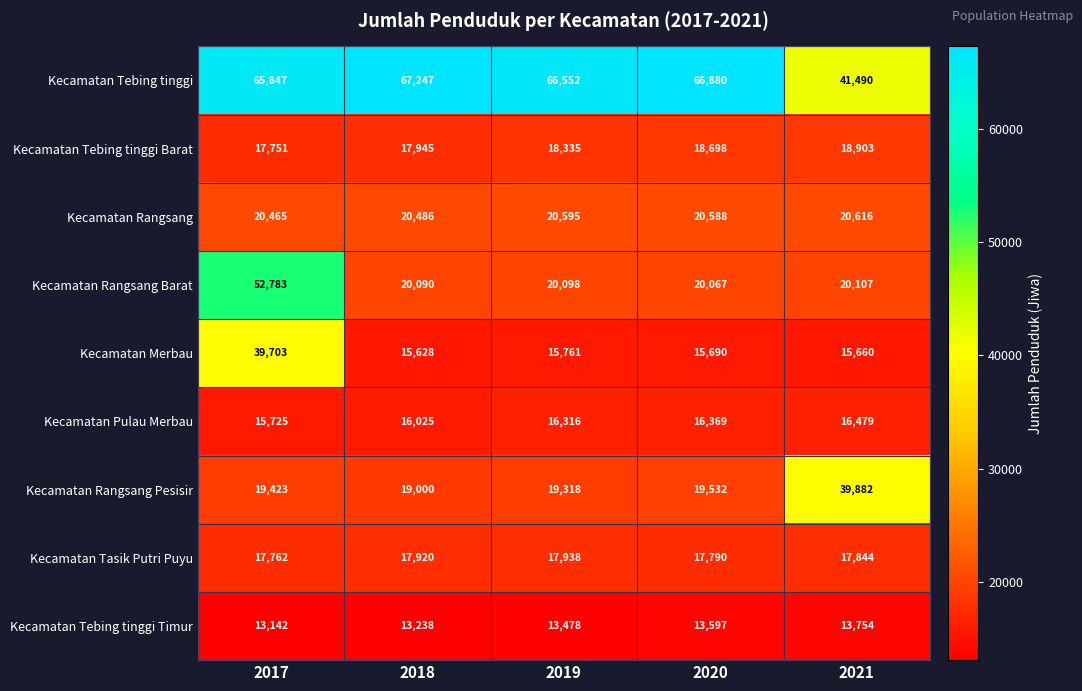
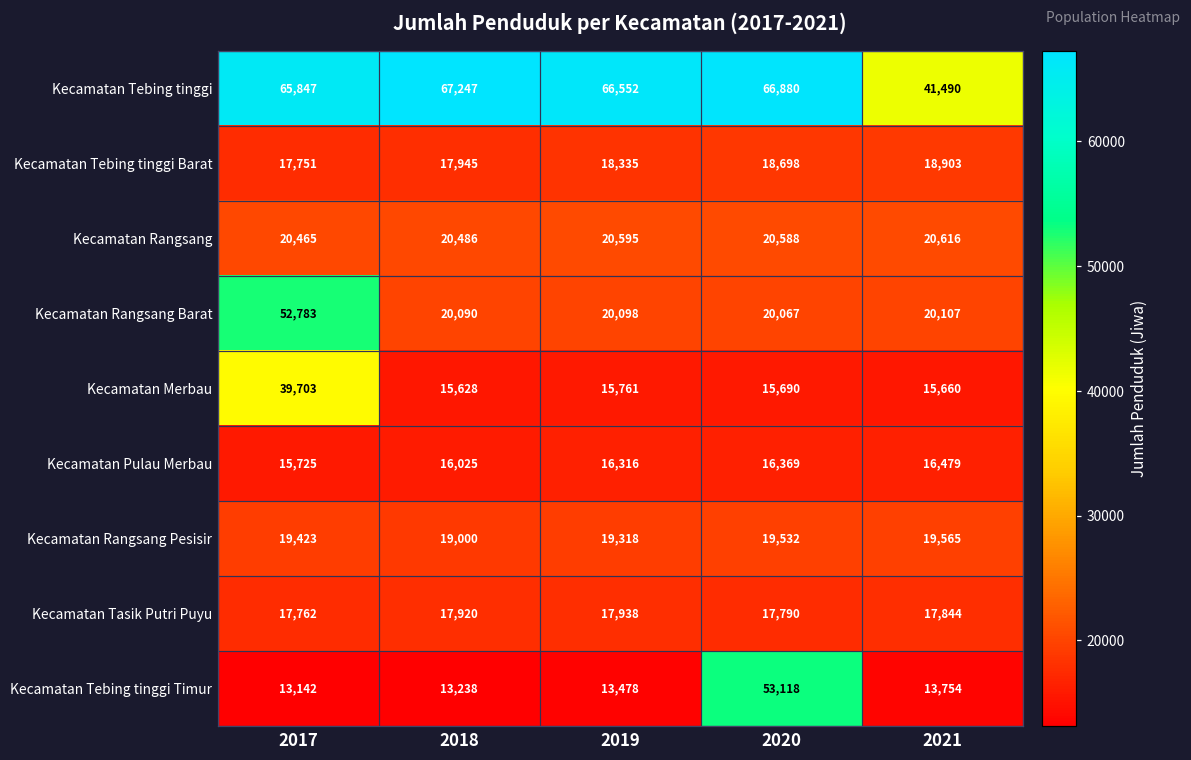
  {
    "Kecamatan Tebing tinggi": {
      "2017": "65,847",
      "2018": "67,247",
      "2019": "66,552",
      "2020": "66,880",
      "2021": "41,490"
    },
    "Kecamatan Tebing tinggi Barat": {
      "2017": "17,751",
      "2018": "17,945",
      "2019": "18,335",
      "2020": "18,698",
      "2021": "18,903"
    },
    "Kecamatan Rangsang": {
      "2017": "20,465",
      "2018": "20,486",
      "2019": "20,595",
      "2020": "20,588",
      "2021": "20,616"
    },
    "Kecamatan Rangsang Barat": {
      "2017": "52,783",
      "2018": "20,090",
      "2019": "20,098",
      "2020": "20,067",
      "2021": "20,107"
    },
    "Kecamatan Merbau": {
      "2017": "39,703",
      "2018": "15,628",
      "2019": "15,761",
      "2020": "15,690",
      "2021": "15,660"
    },
    "Kecamatan Pulau Merbau": {
      "2017": "15,725",
      "2018": "16,025",
      "2019": "16,316",
      "2020": "16,369",
      "2021": "16,479"
    },
    "Kecamatan Rangsang Pesisir": {
      "2017": "19,423",
      "2018": "19,000",
      "2019": "19,318",
      "2020": "19,532",
-     "2021": "39,882"
+     "2021": "19,565"
    },
    "Kecamatan Tasik Putri Puyu": {
      "2017": "17,762",
      "2018": "17,920",
      "2019": "17,938",
      "2020": "17,790",
      "2021": "17,844"
    },
    "Kecamatan Tebing tinggi Timur": {
      "2017": "13,142",
      "2018": "13,238",
      "2019": "13,478",
-     "2020": "13,597",
+     "2020": "53,118",
      "2021": "13,754"
    }
  }
